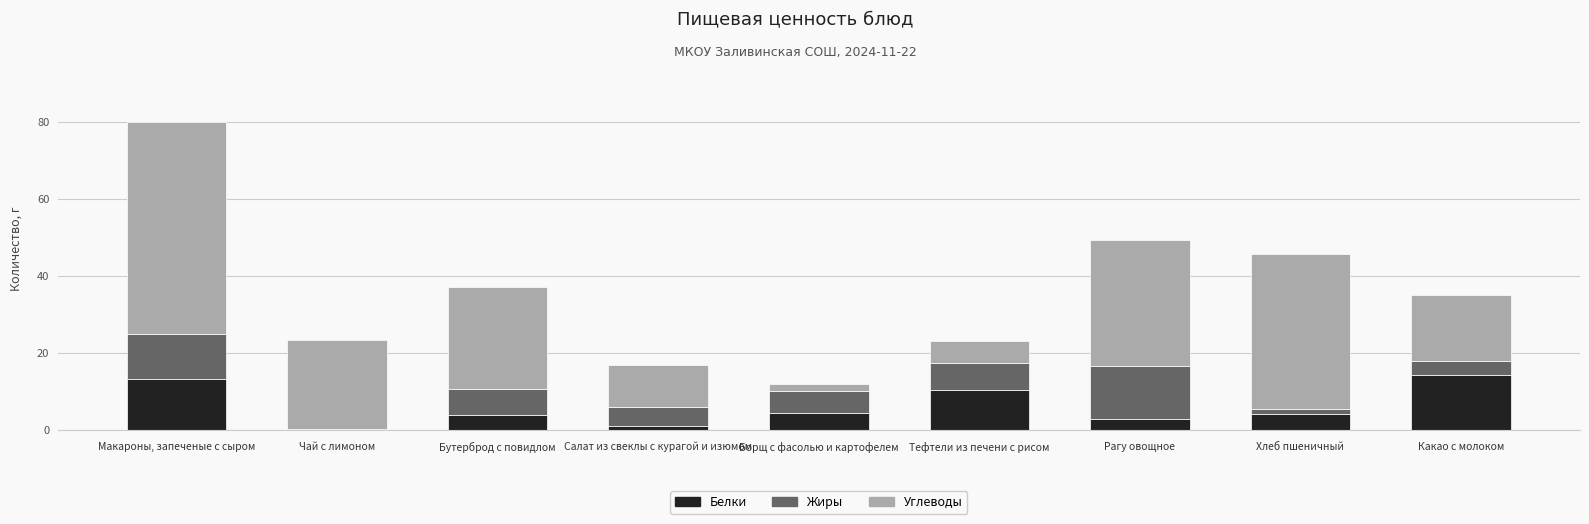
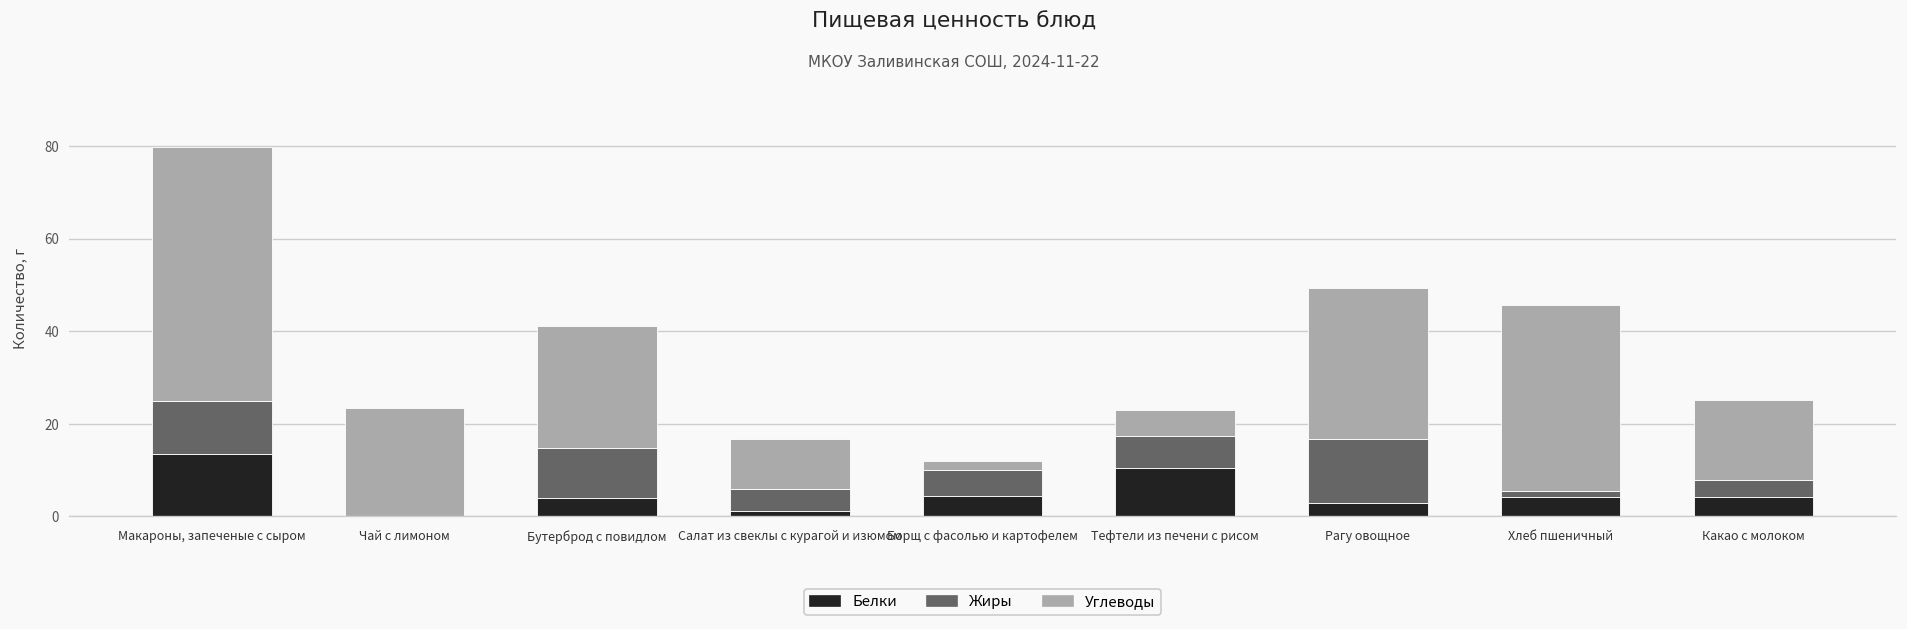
  {
    "Белки": {
      "Макароны, запеченые с сыром": 13,
      "Бутерброд с повидлом": 4,
      "Салат из свеклы с курагой и изюмом": 1,
      "Борщ с фасолью и картофелем": 4,
      "Тефтели из печени с рисом": 11,
      "Рагу овощное": 3,
      "Хлеб пшеничный": 4,
-     "Какао с молоком": 14
+     "Какао с молоком": 4
    },
    "Жиры": {
      "Макароны, запеченые с сыром": 12,
      "Чай с лимоном": 0,
-     "Бутерброд с повидлом": 7,
+     "Бутерброд с повидлом": 11,
      "Салат из свеклы с курагой и изюмом": 5,
      "Борщ с фасолью и картофелем": 6,
      "Тефтели из печени с рисом": 7,
      "Рагу овощное": 14,
      "Хлеб пшеничный": 1,
      "Какао с молоком": 4
    },
    "Углеводы": {
      "Макароны, запеченые с сыром": 55,
      "Чай с лимоном": 23,
      "Бутерброд с повидлом": 27,
      "Салат из свеклы с курагой и изюмом": 11,
      "Борщ с фасолью и картофелем": 2,
      "Тефтели из печени с рисом": 6,
      "Рагу овощное": 33,
      "Хлеб пшеничный": 40,
      "Какао с молоком": 17
    }
  }
